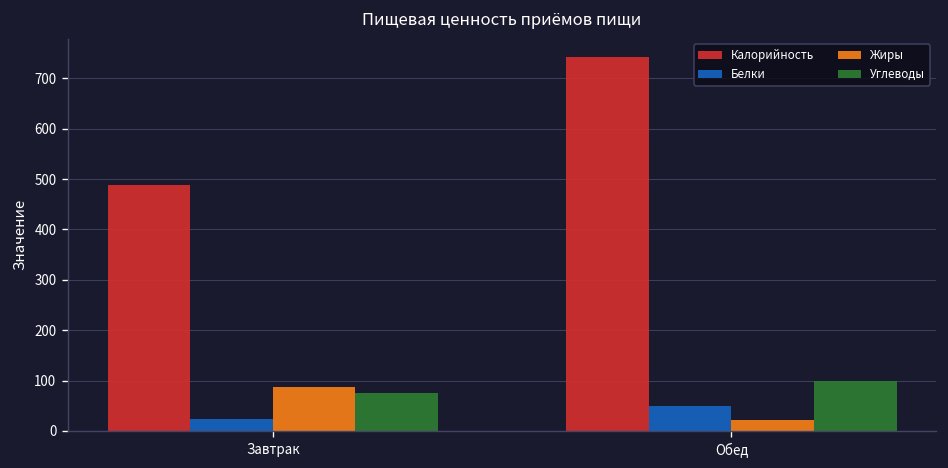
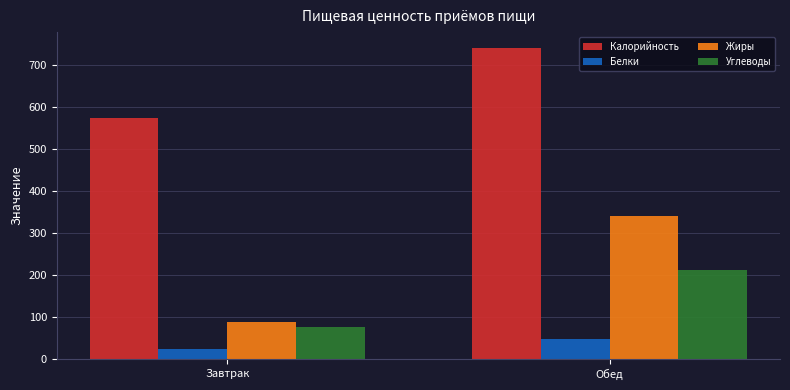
  {
    "Калорийность": {
-     "Завтрак": 490,
+     "Завтрак": 570,
      "Обед": 740
    },
    "Белки": {
      "Завтрак": 20,
      "Обед": 50
    },
    "Жиры": {
      "Завтрак": 90,
-     "Обед": 20
+     "Обед": 340
    },
    "Углеводы": {
      "Завтрак": 80,
-     "Обед": 100
+     "Обед": 210
    }
  }
